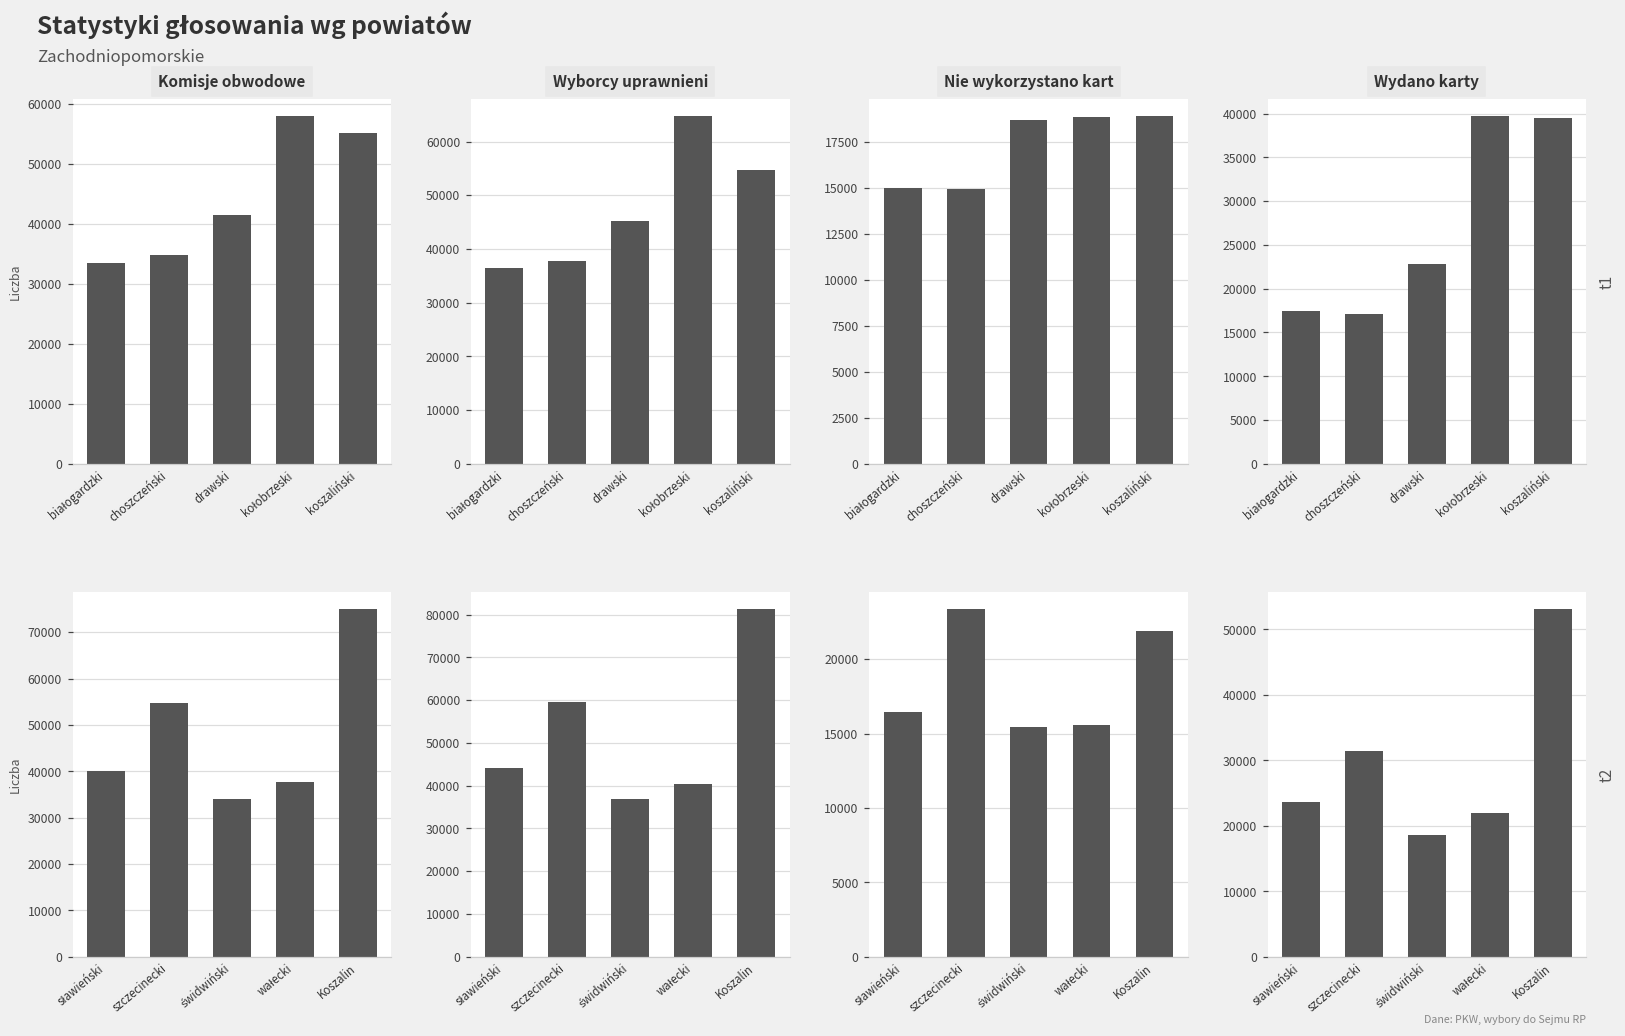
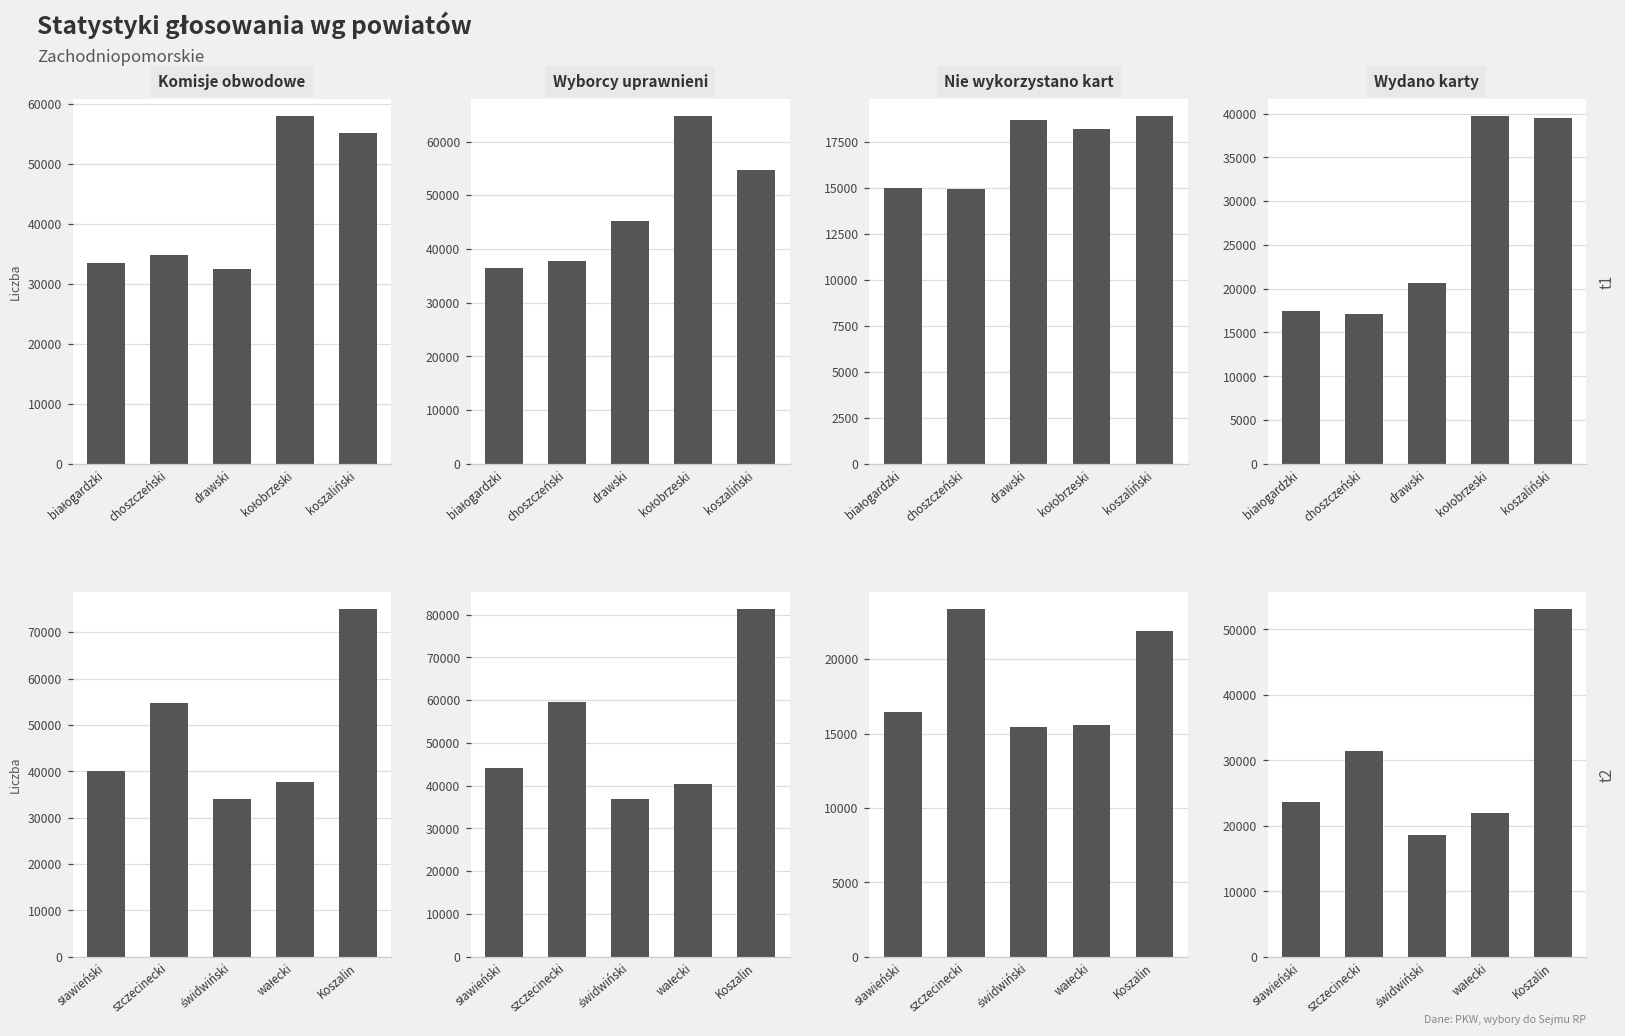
  {
    "Komisje obwodowe": {
      "białogardzki": 33000,
      "choszczeński": 35000,
-     "drawski": 41000,
+     "drawski": 32000,
      "kołobrzeski": 58000,
      "koszaliński": 55000
    },
    "Wyborcy uprawnieni": {
      "białogardzki": 36000,
      "choszczeński": 38000,
      "drawski": 45000,
      "kołobrzeski": 65000,
      "koszaliński": 55000
    },
    "Nie wykorzystano kart": {
      "białogardzki": 15000,
      "choszczeński": 14900,
      "drawski": 18700,
-     "kołobrzeski": 18800,
+     "kołobrzeski": 18200,
      "koszaliński": 18900
    },
    "Wydano karty": {
      "białogardzki": 17000,
      "choszczeński": 17000,
-     "drawski": 23000,
+     "drawski": 21000,
      "kołobrzeski": 40000,
      "koszaliński": 39000
    }
  }
